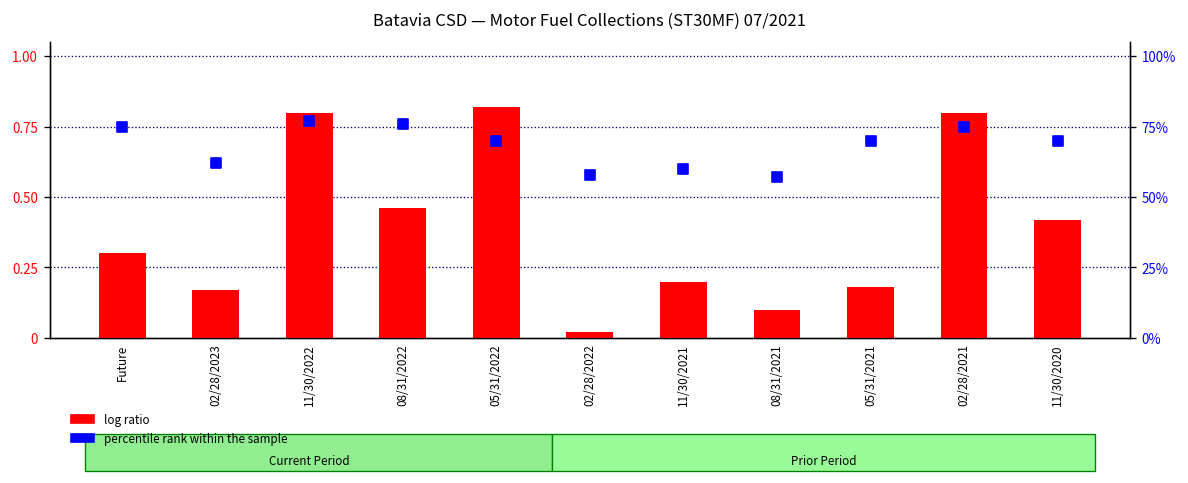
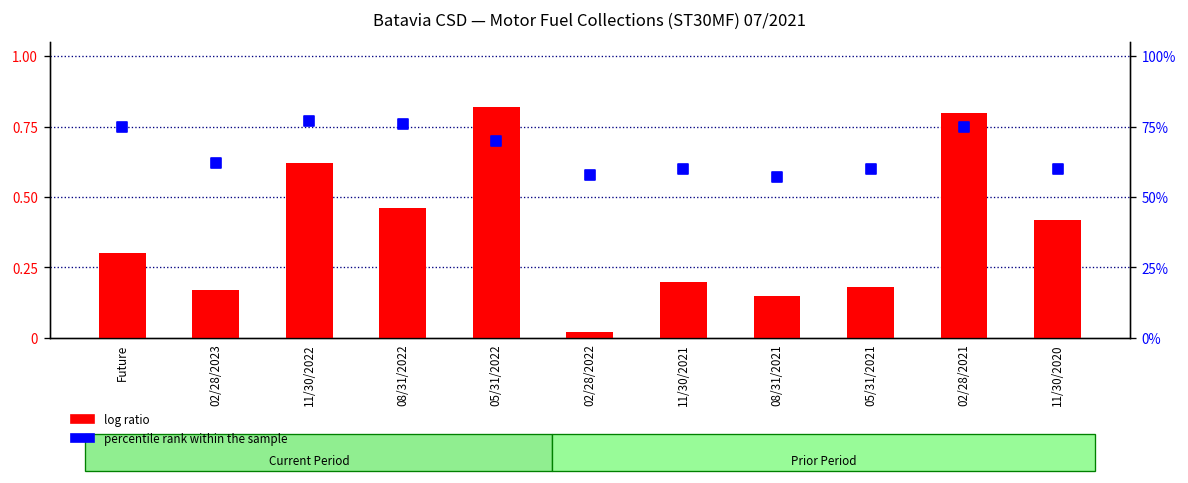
  {
    "log ratio": {
      "Future": "0.30",
      "02/28/2023": "0.17",
-     "11/30/2022": "0.80",
+     "11/30/2022": "0.62",
      "08/31/2022": "0.46",
      "05/31/2022": "0.82",
      "02/28/2022": "0.02",
      "11/30/2021": "0.20",
-     "08/31/2021": "0.10",
+     "08/31/2021": "0.15",
      "05/31/2021": "0.18",
      "02/28/2021": "0.80",
      "11/30/2020": "0.42"
    },
    "percentile rank within the sample": {
-     "05/31/2021": "70%",
-     "11/30/2020": "70%"
+     "05/31/2021": "60%",
+     "11/30/2020": "60%"
    }
  }
